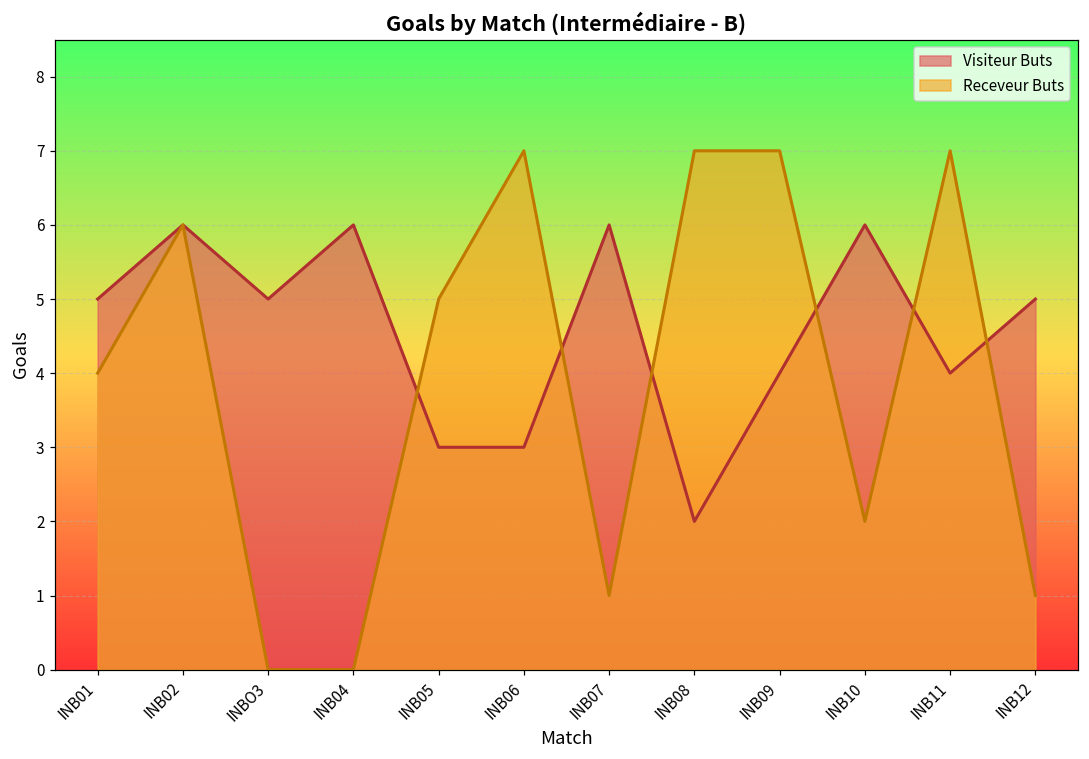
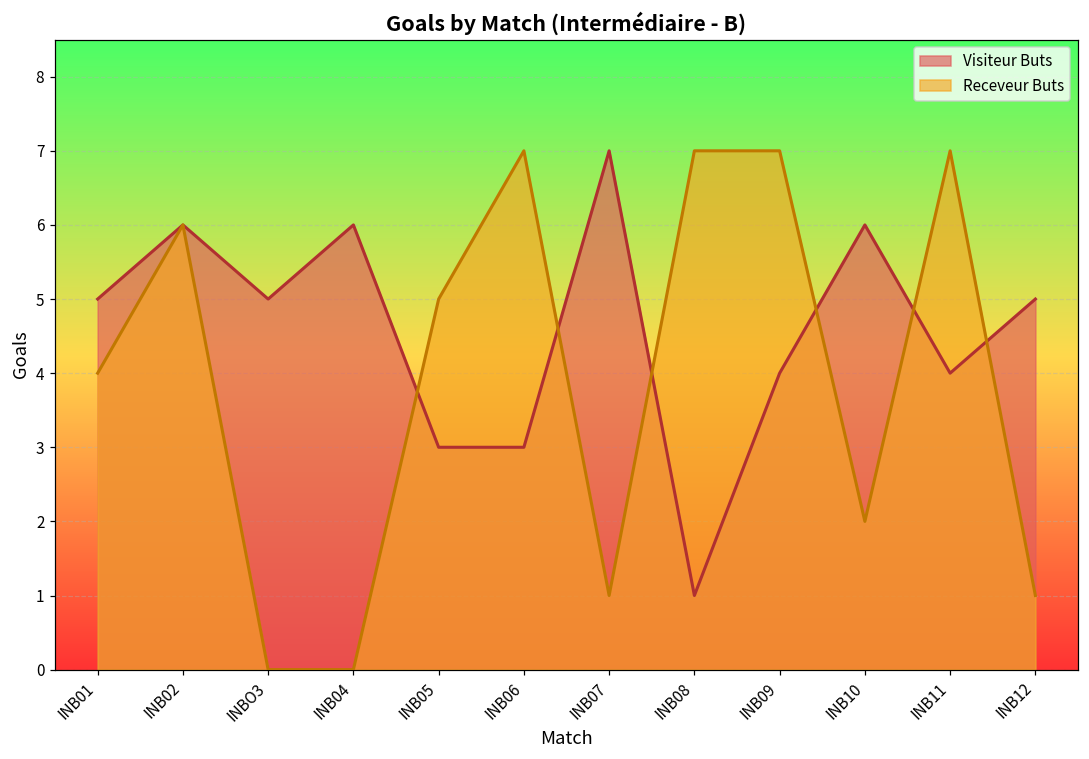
  {
    "Visiteur Buts": {
      "INB01": 5,
      "INBO3": 5,
      "INB04": 6,
      "INB05": 3,
      "INB06": 3,
-     "INB07": 6,
-     "INB08": 2,
+     "INB07": 7,
+     "INB08": 1,
      "INB09": 4,
      "INB10": 6,
      "INB11": 4,
      "INB12": 5
    },
    "Receveur Buts": {
      "INB01": 4,
      "INBO3": 0,
      "INB04": 0,
      "INB05": 5,
      "INB06": 7,
      "INB07": 1,
      "INB08": 7,
      "INB09": 7,
      "INB10": 2,
      "INB11": 7,
      "INB12": 1
    }
  }
